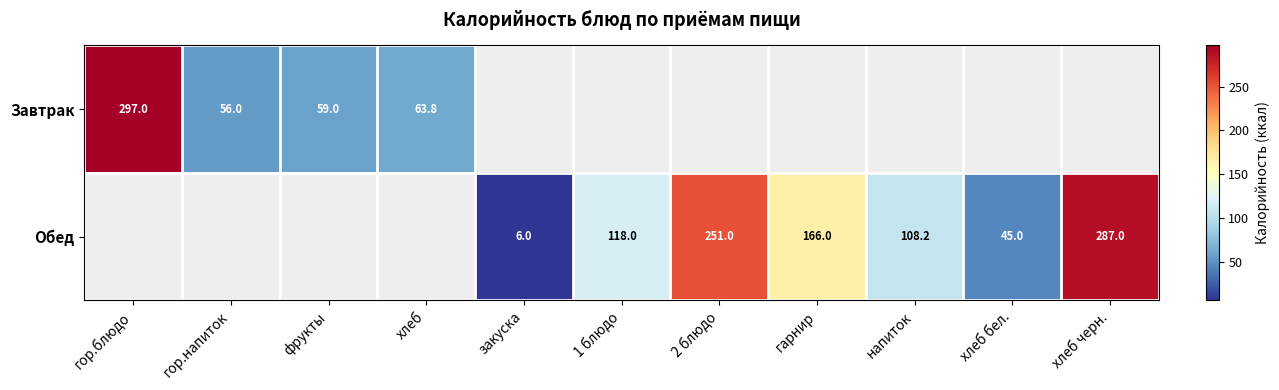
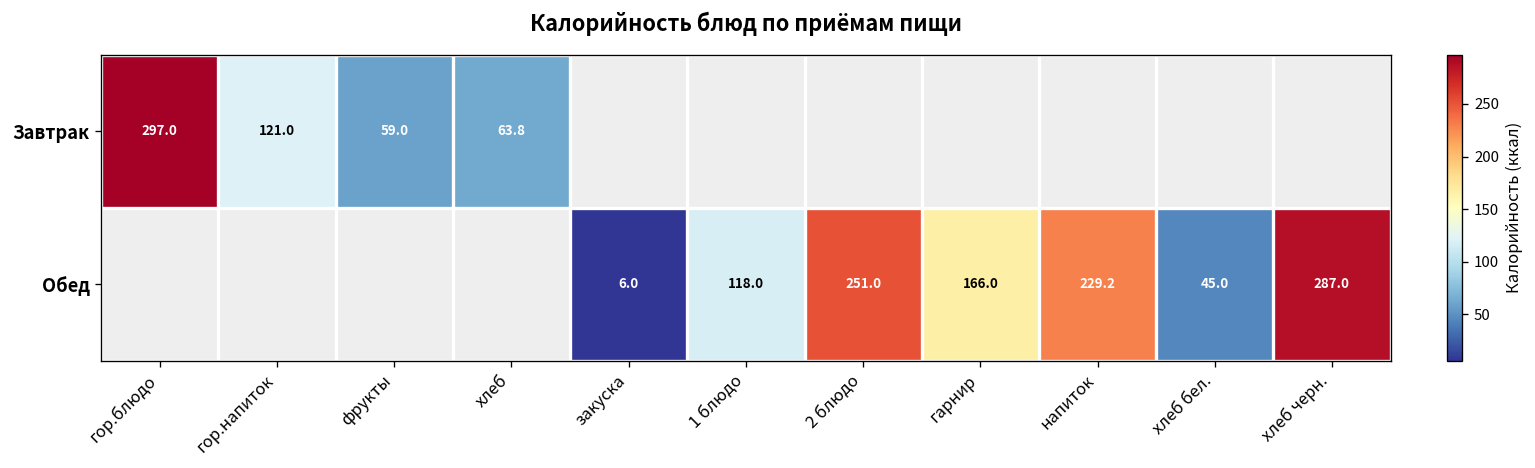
  {
    "Завтрак": {
      "гор.блюдо": 297.0,
-     "гор.напиток": 56.0,
+     "гор.напиток": 121.0,
      "фрукты": 59.0,
      "хлеб": 63.8
    },
    "Обед": {
      "закуска": 6.0,
      "1 блюдо": 118.0,
      "2 блюдо": 251.0,
      "гарнир": 166.0,
-     "напиток": 108.2,
+     "напиток": 229.2,
      "хлеб бел.": 45.0,
      "хлеб черн.": 287.0
    }
  }
